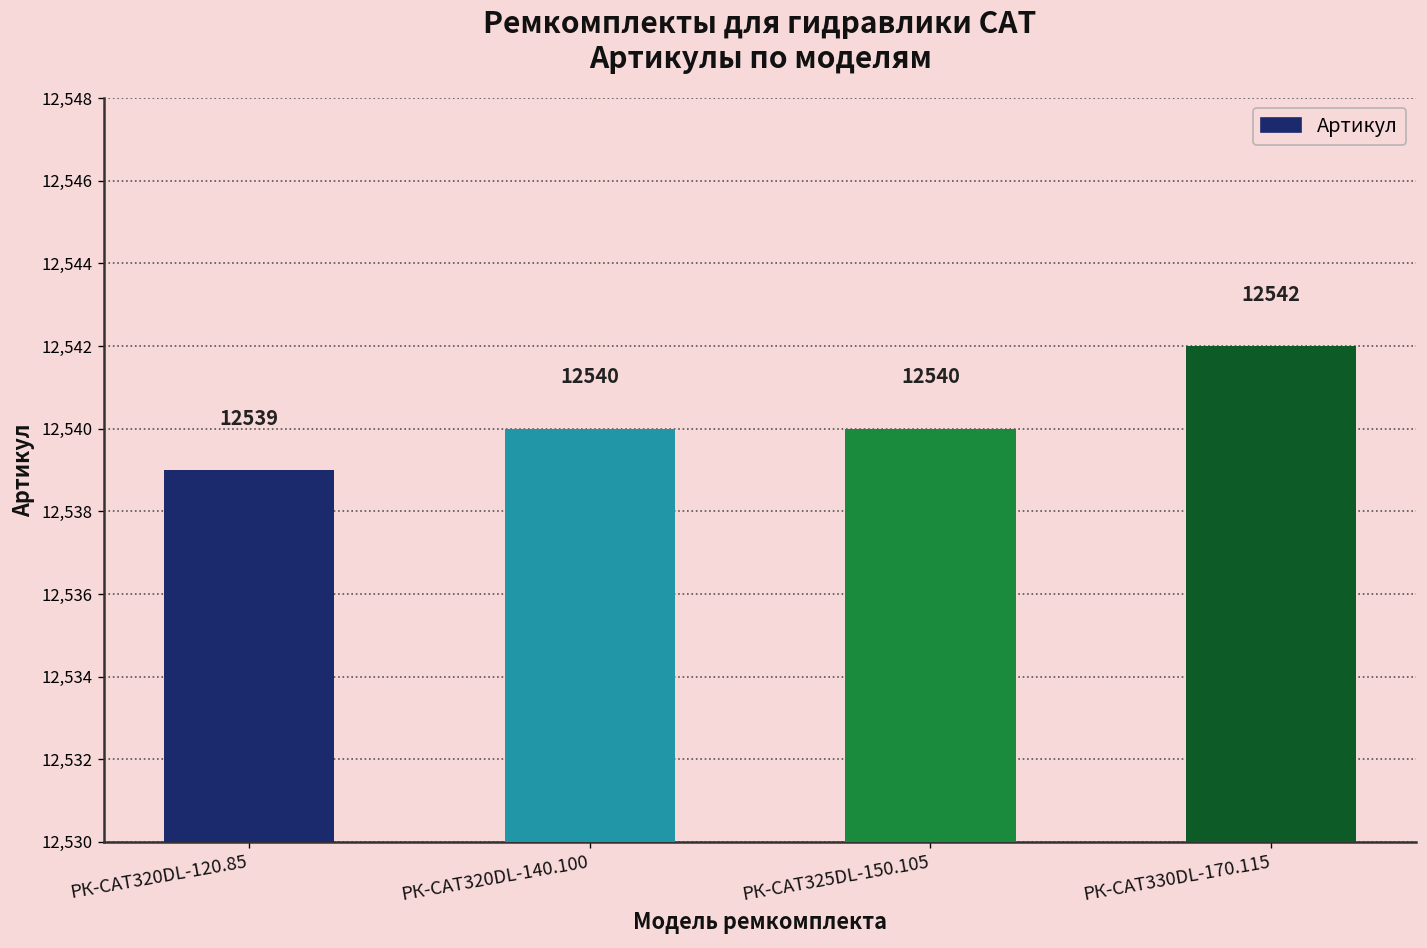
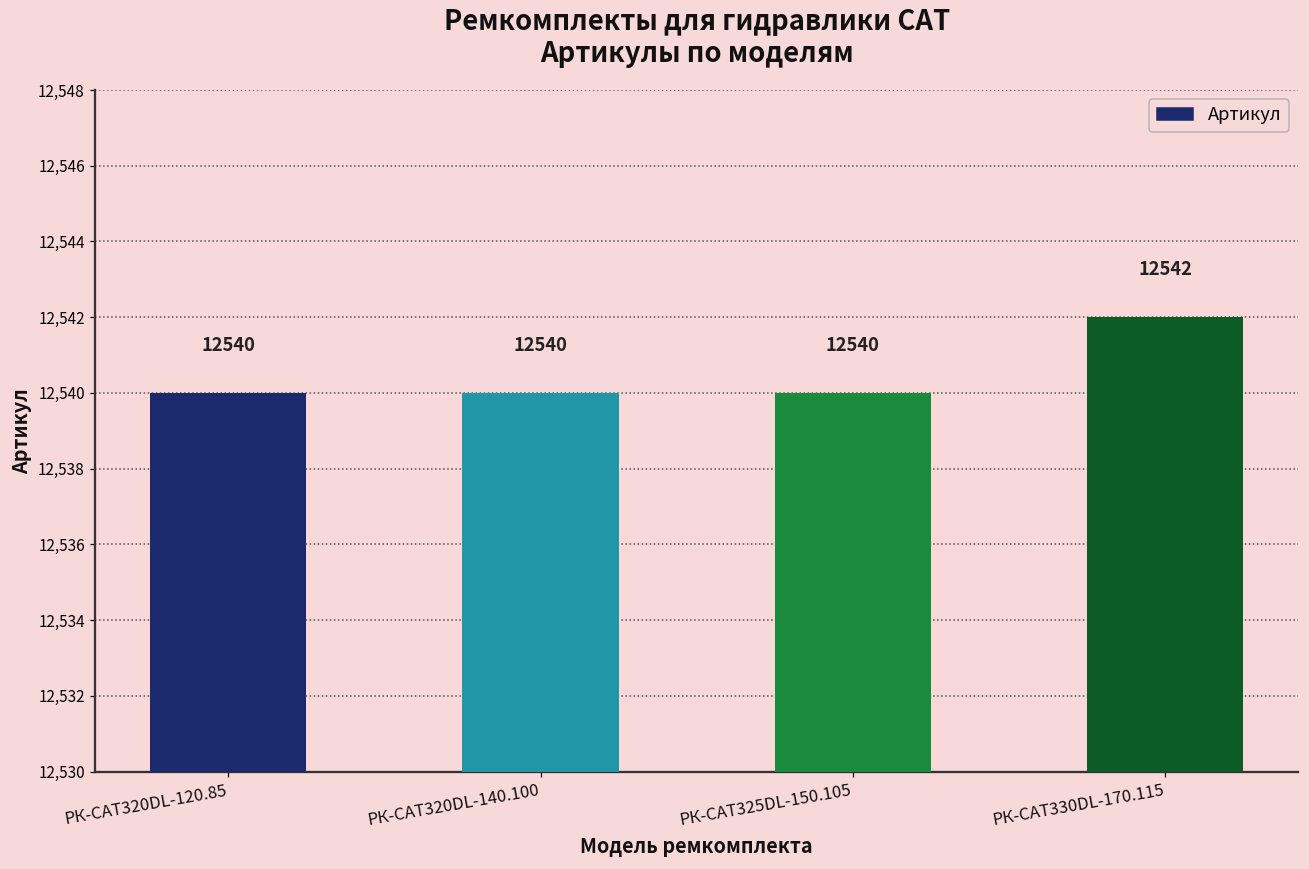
  {
-   "РК-CAT320DL-120.85": 12539
+   "РК-CAT320DL-120.85": 12540
  }
